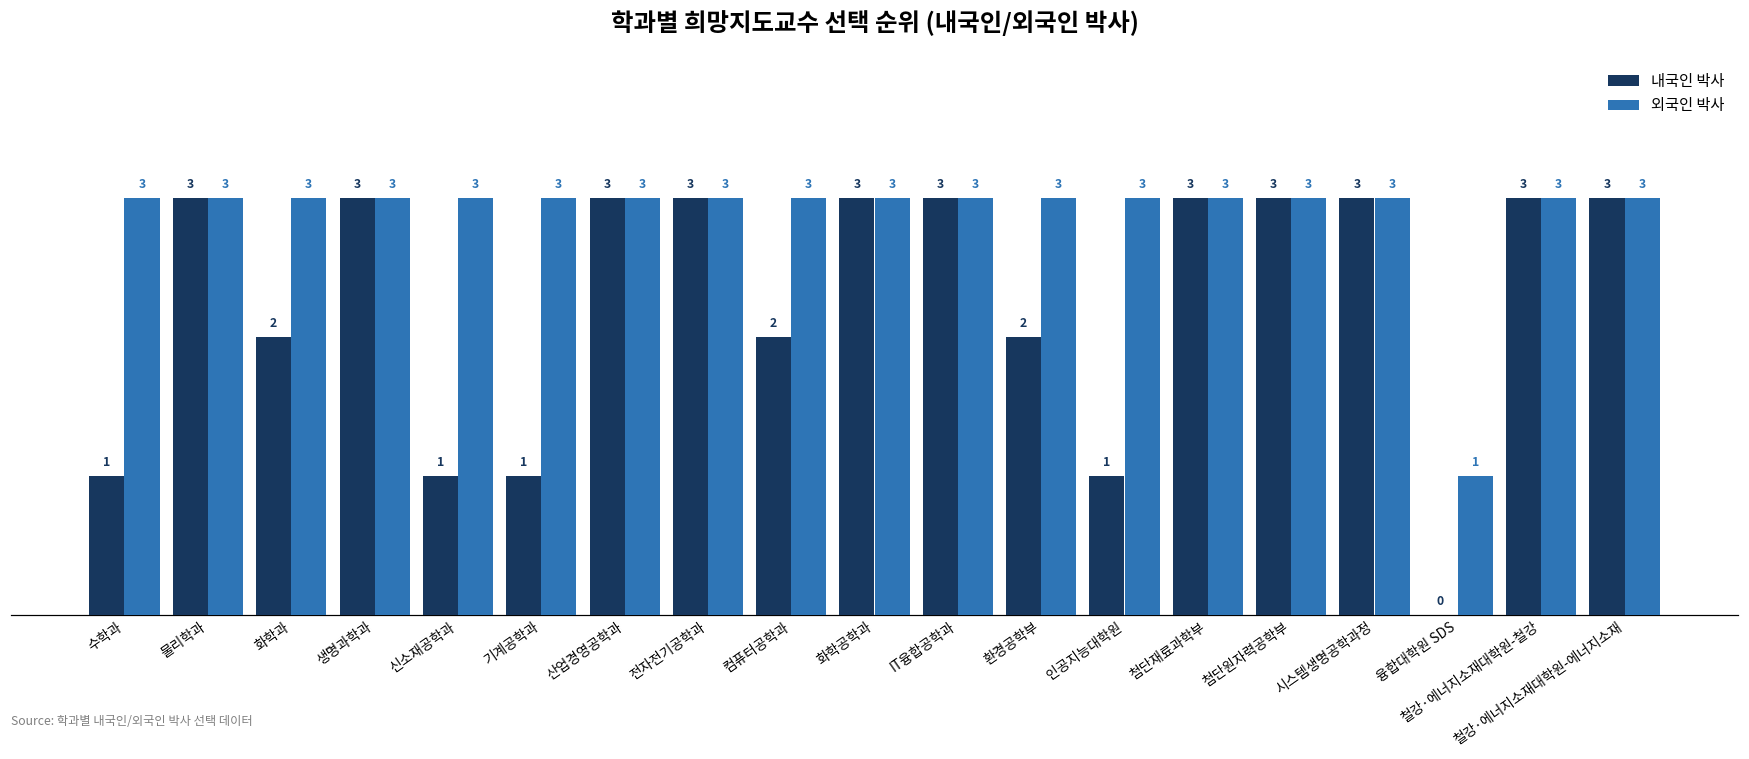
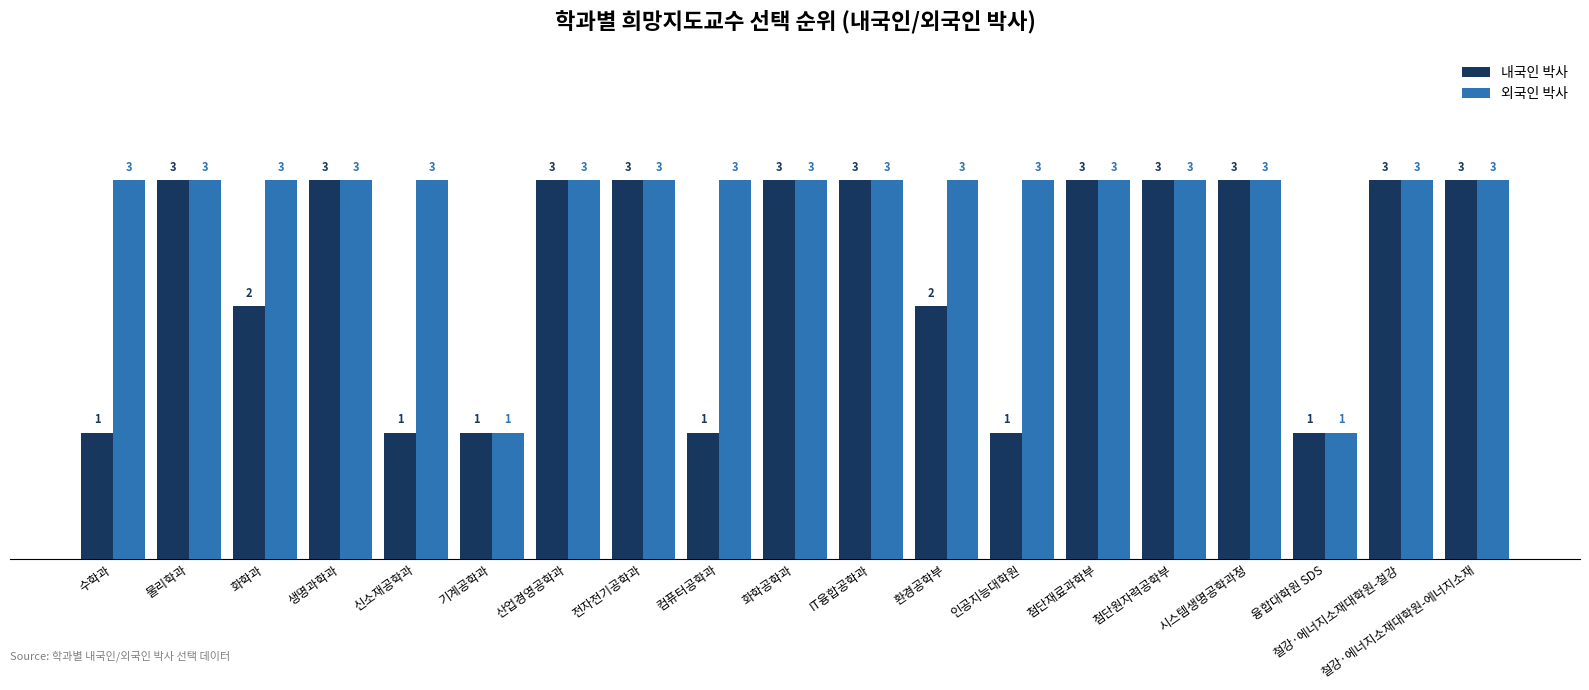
  {
    "내국인 박사": {
      "수학과": 1,
      "물리학과": 3,
      "화학과": 2,
      "생명과학과": 3,
      "신소재공학과": 1,
      "기계공학과": 1,
      "산업경영공학과": 3,
      "전자전기공학과": 3,
-     "컴퓨터공학과": 2,
+     "컴퓨터공학과": 1,
      "화학공학과": 3,
      "IT융합공학과": 3,
      "환경공학부": 2,
      "인공지능대학원": 1,
      "첨단재료과학부": 3,
      "첨단원자력공학부": 3,
      "시스템생명공학과정": 3,
-     "융합대학원 SDS": 0,
+     "융합대학원 SDS": 1,
      "철강·에너지소재대학원-철강": 3,
      "철강·에너지소재대학원-에너지소재": 3
    },
    "외국인 박사": {
      "수학과": 3,
      "물리학과": 3,
      "화학과": 3,
      "생명과학과": 3,
      "신소재공학과": 3,
-     "기계공학과": 3,
+     "기계공학과": 1,
      "산업경영공학과": 3,
      "전자전기공학과": 3,
      "컴퓨터공학과": 3,
      "화학공학과": 3,
      "IT융합공학과": 3,
      "환경공학부": 3,
      "인공지능대학원": 3,
      "첨단재료과학부": 3,
      "첨단원자력공학부": 3,
      "시스템생명공학과정": 3,
      "융합대학원 SDS": 1,
      "철강·에너지소재대학원-철강": 3,
      "철강·에너지소재대학원-에너지소재": 3
    }
  }
